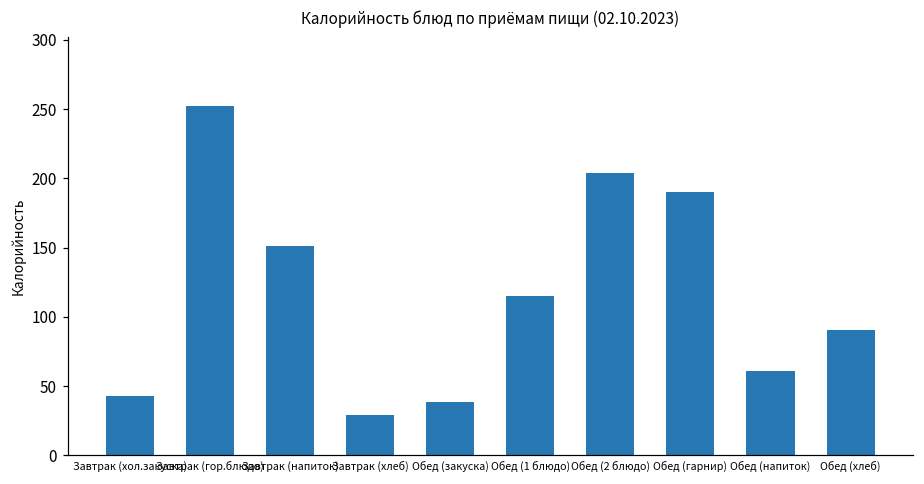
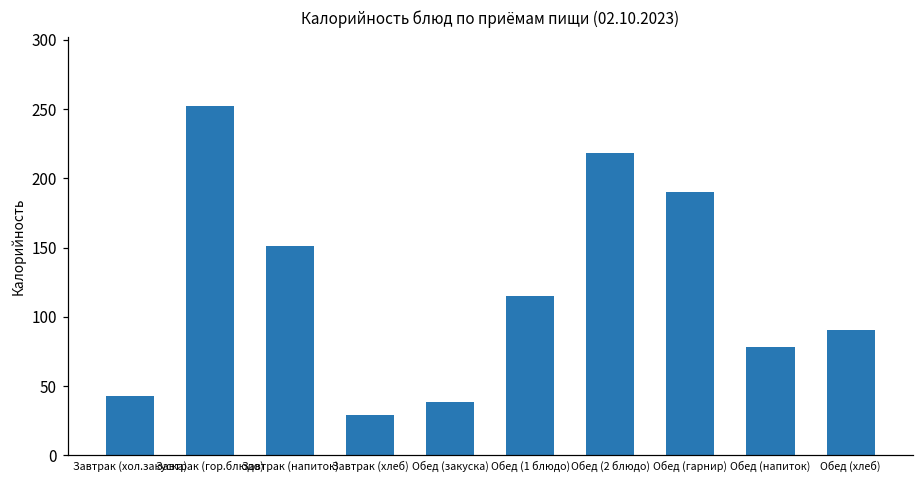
  {
    "Завтрак (хлеб)": 29,
    "Обед (закуска)": 39,
    "Обед (1 блюдо)": 115,
-   "Обед (2 блюдо)": 204,
+   "Обед (2 блюдо)": 218,
    "Обед (гарнир)": 190,
-   "Обед (напиток)": 61,
+   "Обед (напиток)": 78,
    "Обед (хлеб)": 91
  }
